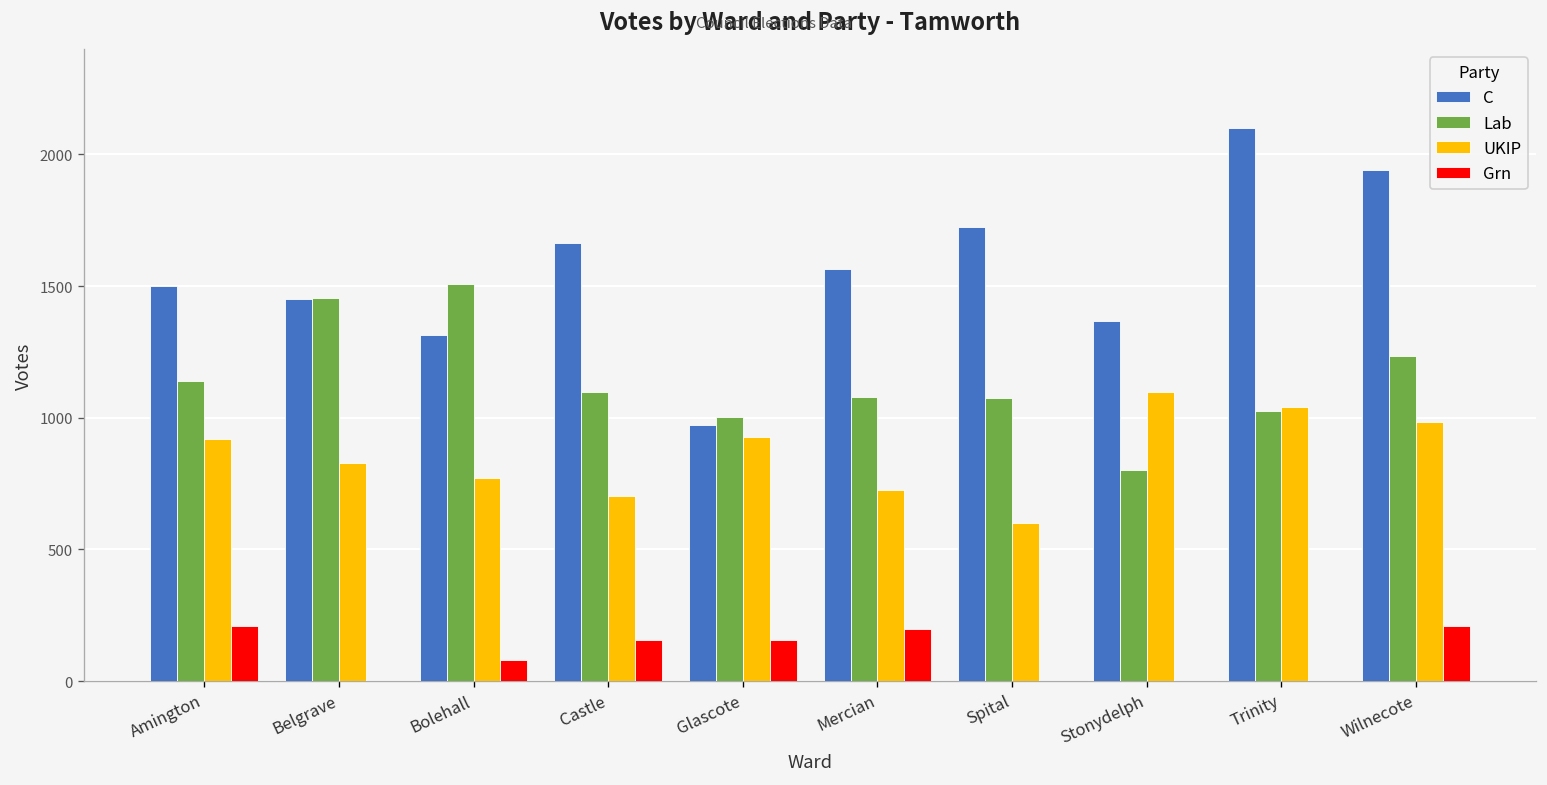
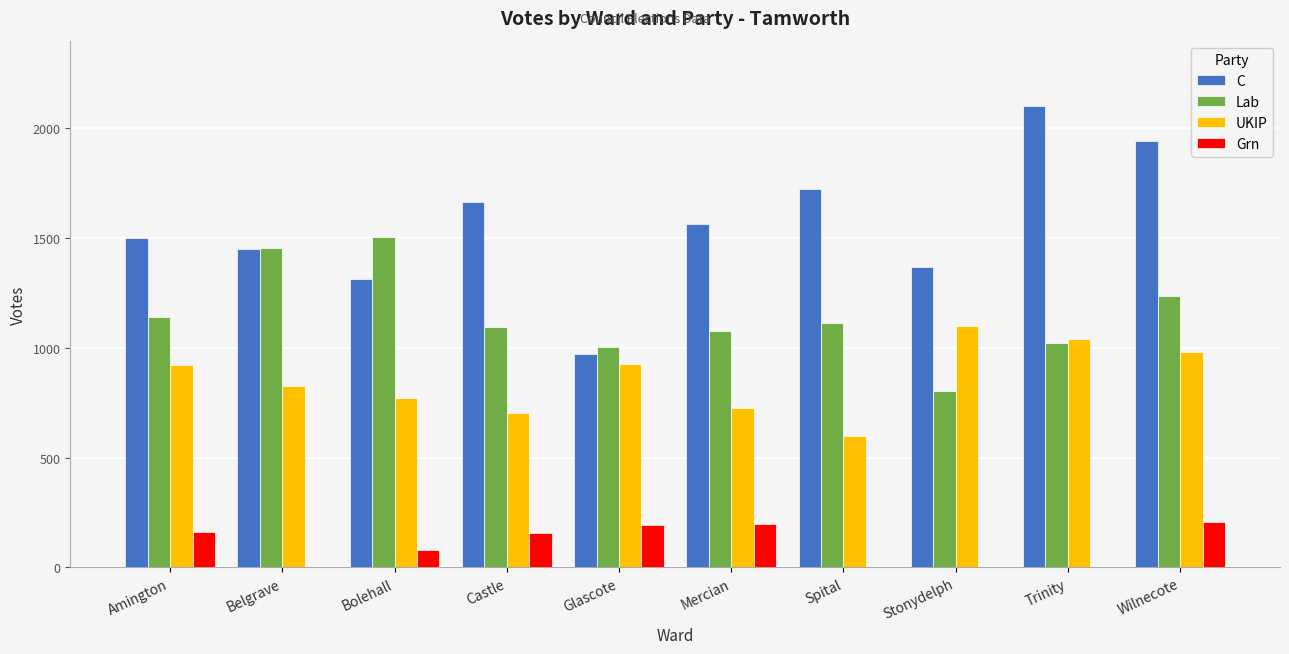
  {
    "C": {
      "Amington": 1500,
      "Belgrave": 1450,
      "Bolehall": 1320,
      "Castle": 1660,
      "Glascote": 970,
      "Mercian": 1560,
      "Spital": 1720,
      "Stonydelph": 1370,
      "Trinity": 2100,
      "Wilnecote": 1940
    },
    "Lab": {
      "Amington": 1140,
      "Belgrave": 1450,
      "Bolehall": 1510,
      "Castle": 1100,
      "Glascote": 1000,
      "Mercian": 1080,
-     "Spital": 1080,
+     "Spital": 1120,
      "Stonydelph": 800,
      "Trinity": 1020,
      "Wilnecote": 1240
    },
    "UKIP": {
      "Amington": 920,
      "Belgrave": 830,
      "Bolehall": 770,
      "Castle": 700,
      "Glascote": 930,
      "Mercian": 730,
      "Spital": 600,
      "Stonydelph": 1100,
      "Trinity": 1040,
      "Wilnecote": 980
    },
    "Grn": {
-     "Amington": 210,
+     "Amington": 160,
      "Belgrave": 0,
      "Bolehall": 80,
      "Castle": 160,
-     "Glascote": 150,
+     "Glascote": 200,
      "Mercian": 200,
      "Spital": 0,
      "Stonydelph": 0,
      "Trinity": 0,
      "Wilnecote": 210
    }
  }
